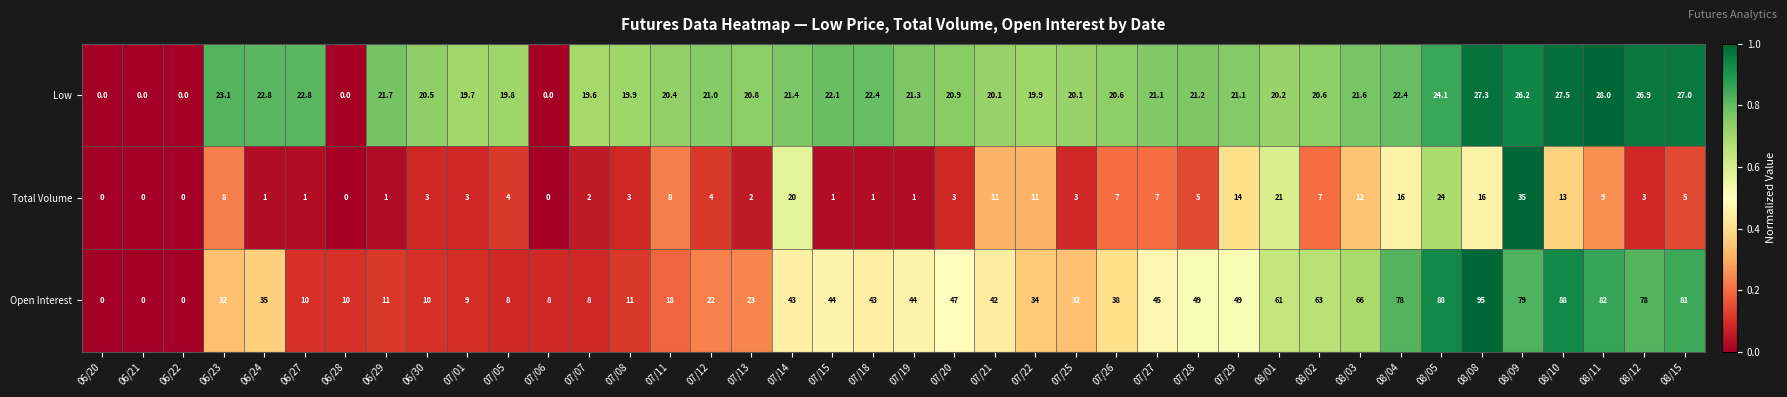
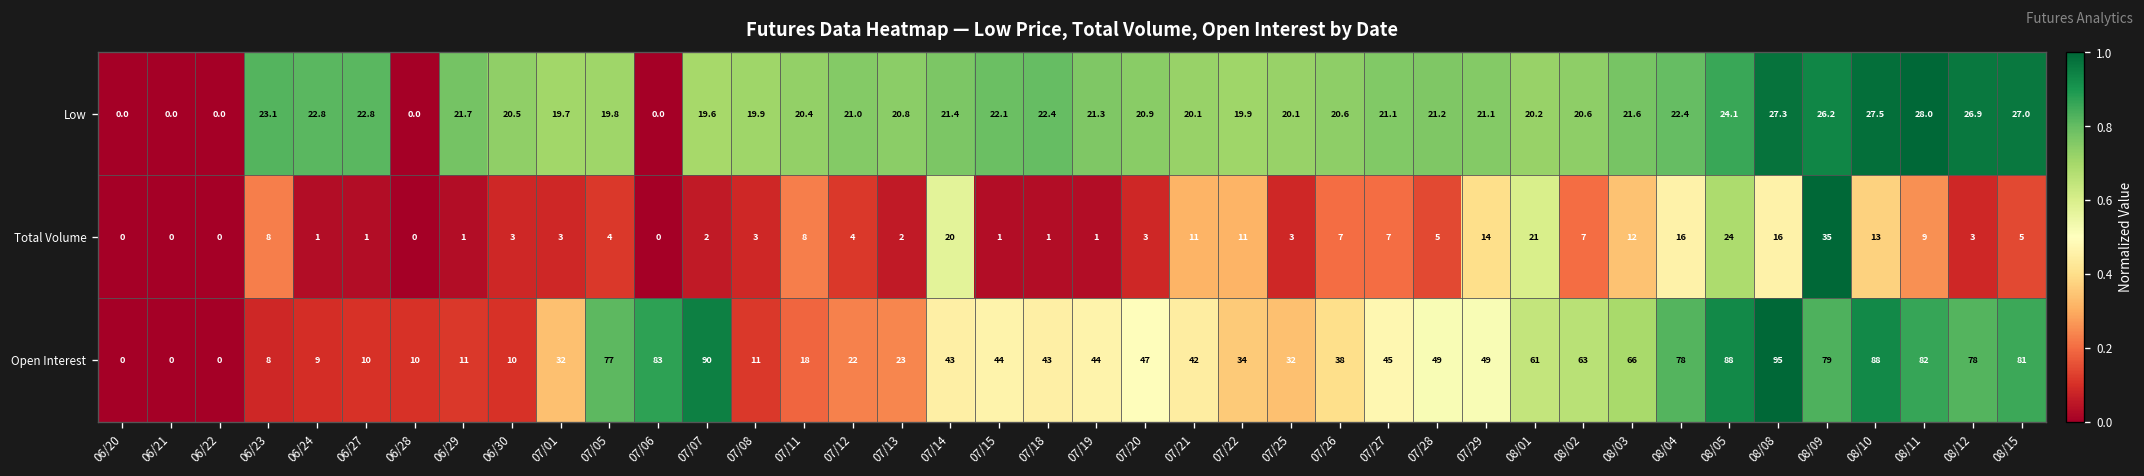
  {
    "Low": {
      "06/20": 0.0,
      "06/21": 0.0,
      "06/22": 0.0,
      "06/23": 23.1,
      "06/24": 22.8,
      "06/27": 22.8,
      "06/28": 0.0,
      "06/29": 21.7,
      "06/30": 20.5,
      "07/01": 19.7,
      "07/05": 19.8,
      "07/06": 0.0,
      "07/07": 19.6,
      "07/08": 19.9,
      "07/11": 20.4,
      "07/12": 21.0,
      "07/13": 20.8,
      "07/14": 21.4,
      "07/15": 22.1,
      "07/18": 22.4,
      "07/19": 21.3,
      "07/20": 20.9,
      "07/21": 20.1,
      "07/22": 19.9,
      "07/25": 20.1,
      "07/26": 20.6,
      "07/27": 21.1,
      "07/28": 21.2,
      "07/29": 21.1,
      "08/01": 20.2,
      "08/02": 20.6,
      "08/03": 21.6,
      "08/04": 22.4,
      "08/05": 24.1,
      "08/08": 27.3,
      "08/09": 26.2,
      "08/10": 27.5,
      "08/11": 28.0,
      "08/12": 26.9,
      "08/15": 27.0
    },
    "Total Volume": {
      "06/20": 0,
      "06/21": 0,
      "06/22": 0,
      "06/23": 8,
      "06/24": 1,
      "06/27": 1,
      "06/28": 0,
      "06/29": 1,
      "06/30": 3,
      "07/01": 3,
      "07/05": 4,
      "07/06": 0,
      "07/07": 2,
      "07/08": 3,
      "07/11": 8,
      "07/12": 4,
      "07/13": 2,
      "07/14": 20,
      "07/15": 1,
      "07/18": 1,
      "07/19": 1,
      "07/20": 3,
      "07/21": 11,
      "07/22": 11,
      "07/25": 3,
      "07/26": 7,
      "07/27": 7,
      "07/28": 5,
      "07/29": 14,
      "08/01": 21,
      "08/02": 7,
      "08/03": 12,
      "08/04": 16,
      "08/05": 24,
      "08/08": 16,
      "08/09": 35,
      "08/10": 13,
      "08/11": 9,
      "08/12": 3,
      "08/15": 5
    },
    "Open Interest": {
      "06/20": 0,
      "06/21": 0,
      "06/22": 0,
-     "06/23": 32,
-     "06/24": 35,
+     "06/23": 8,
+     "06/24": 9,
      "06/27": 10,
      "06/28": 10,
      "06/29": 11,
      "06/30": 10,
-     "07/01": 9,
-     "07/05": 8,
-     "07/06": 8,
-     "07/07": 8,
+     "07/01": 32,
+     "07/05": 77,
+     "07/06": 83,
+     "07/07": 90,
      "07/08": 11,
      "07/11": 18,
      "07/12": 22,
      "07/13": 23,
      "07/14": 43,
      "07/15": 44,
      "07/18": 43,
      "07/19": 44,
      "07/20": 47,
      "07/21": 42,
      "07/22": 34,
      "07/25": 32,
      "07/26": 38,
      "07/27": 45,
      "07/28": 49,
      "07/29": 49,
      "08/01": 61,
      "08/02": 63,
      "08/03": 66,
      "08/04": 78,
      "08/05": 88,
      "08/08": 95,
      "08/09": 79,
      "08/10": 88,
      "08/11": 82,
      "08/12": 78,
      "08/15": 81
    }
  }
